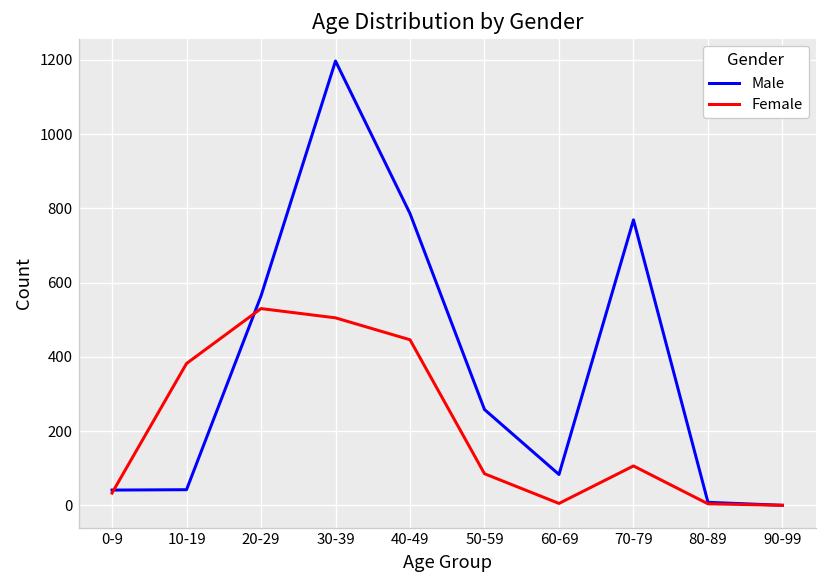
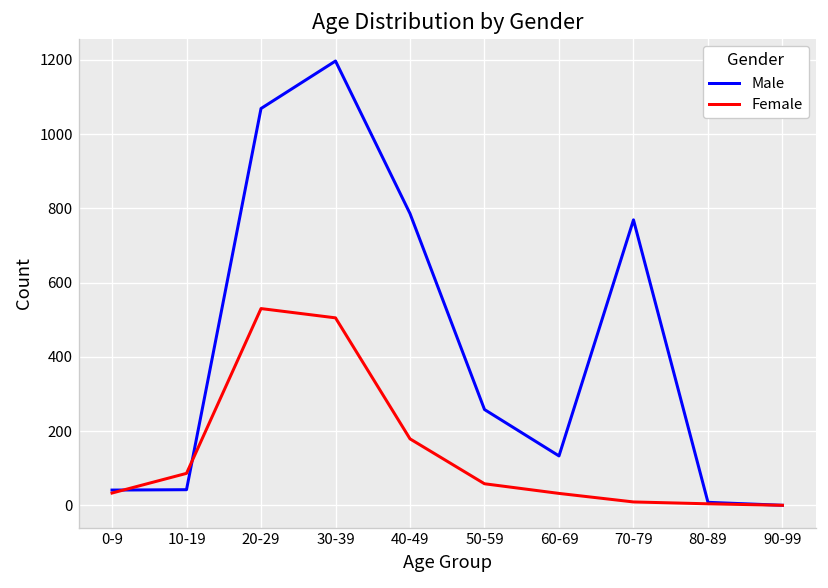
  {
    "Male": {
      "10-19": 40,
-     "20-29": 560,
+     "20-29": 1070,
      "30-39": 1200,
      "40-49": 790,
      "50-59": 260,
-     "60-69": 80,
+     "60-69": 130,
      "70-79": 770
    },
    "Female": {
-     "10-19": 380,
+     "10-19": 90,
      "20-29": 530,
      "30-39": 510,
-     "40-49": 450,
-     "50-59": 90,
-     "60-69": 10,
-     "70-79": 110
+     "40-49": 180,
+     "50-59": 60,
+     "60-69": 30,
+     "70-79": 10
    }
  }
